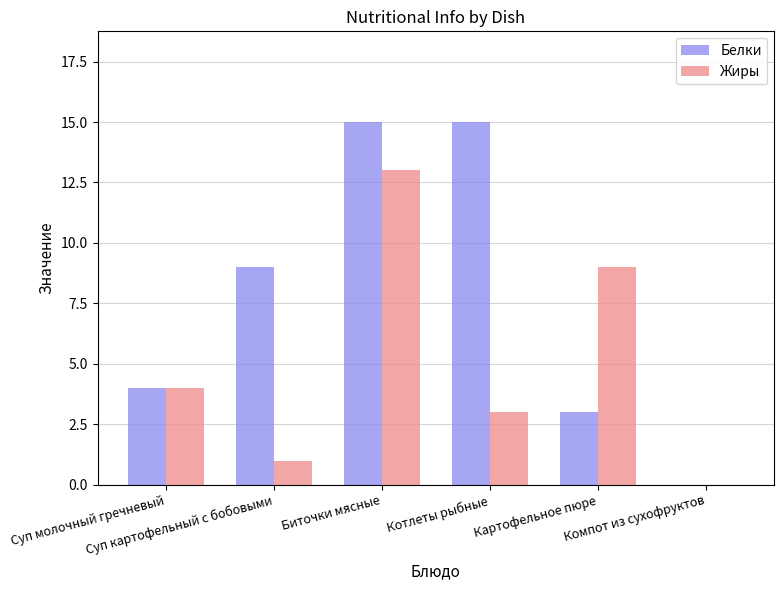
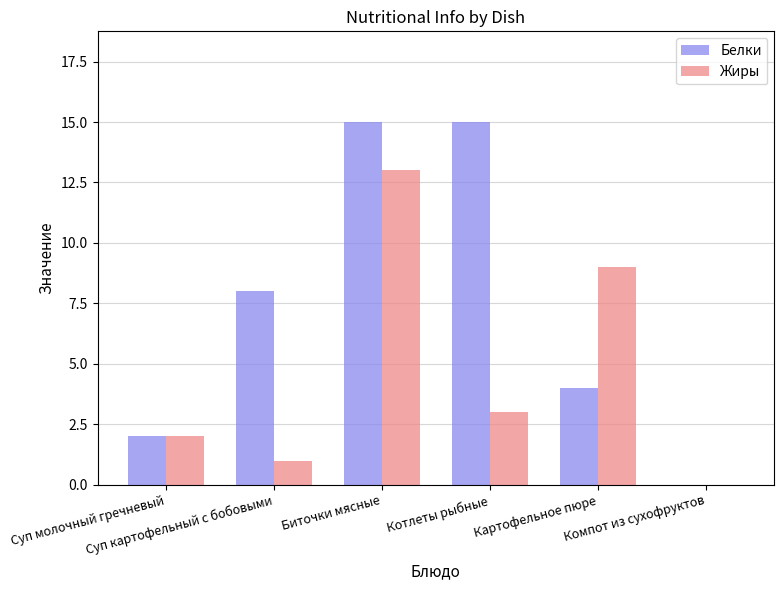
  {
    "Белки": {
-     "Суп молочный гречневый": 4,
-     "Суп картофельный с бобовыми": 9,
+     "Суп молочный гречневый": 2,
+     "Суп картофельный с бобовыми": 8,
      "Биточки мясные": 15,
      "Котлеты рыбные": 15,
-     "Картофельное пюре": 3,
+     "Картофельное пюре": 4,
      "Компот из сухофруктов": 0
    },
    "Жиры": {
-     "Суп молочный гречневый": 4,
+     "Суп молочный гречневый": 2,
      "Суп картофельный с бобовыми": 1,
      "Биточки мясные": 13,
      "Котлеты рыбные": 3,
      "Картофельное пюре": 9,
      "Компот из сухофруктов": 0
    }
  }
